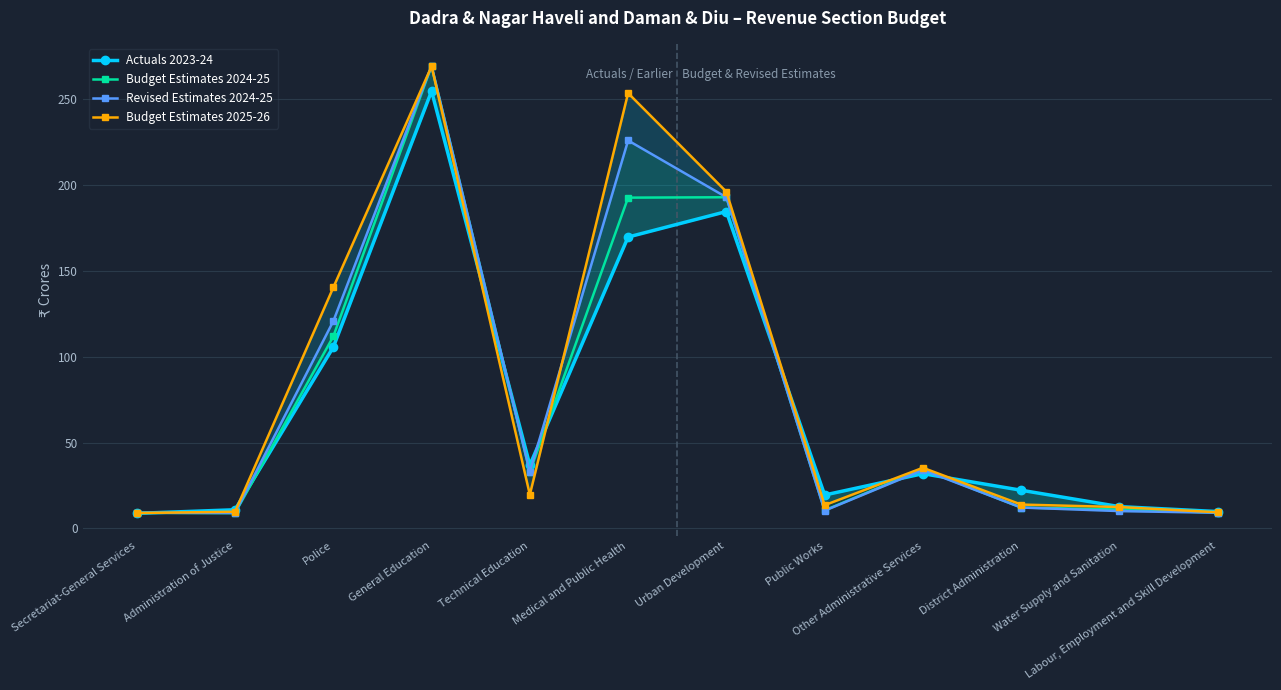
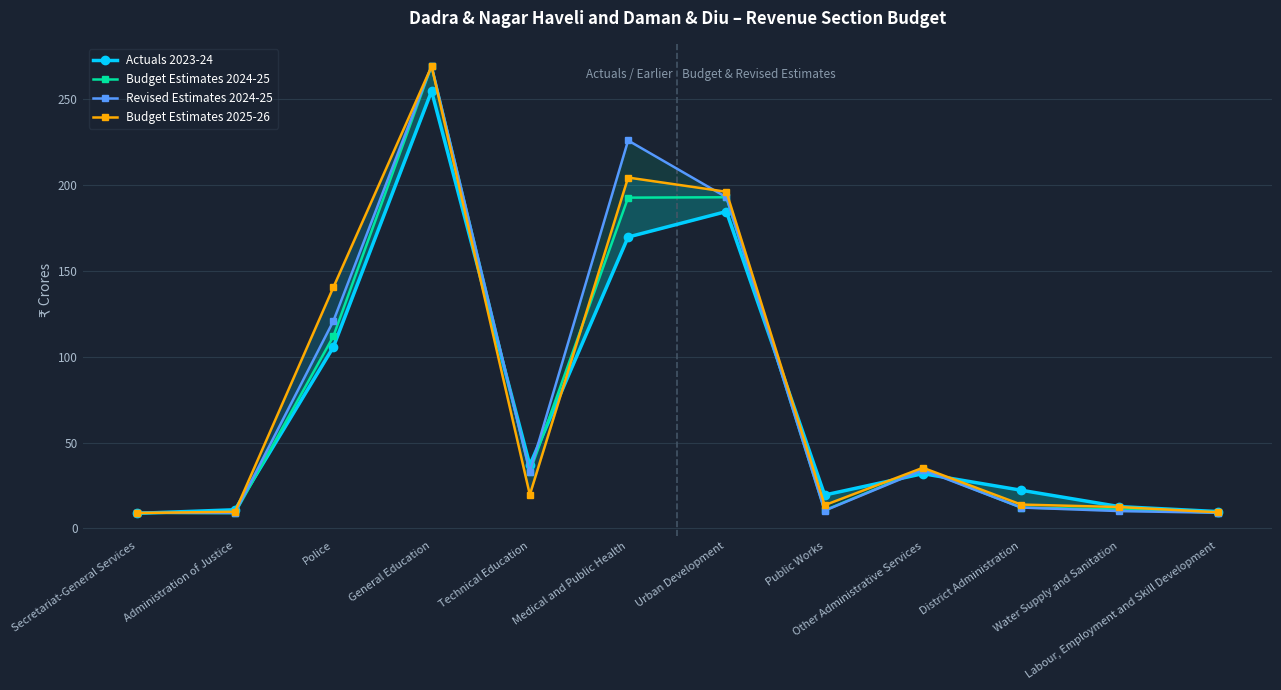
  {
    "Budget Estimates 2025-26": {
      "Technical Education": 20,
-     "Medical and Public Health": 253,
+     "Medical and Public Health": 204,
      "Public Works": 14,
      "District Administration": 14
    }
  }
